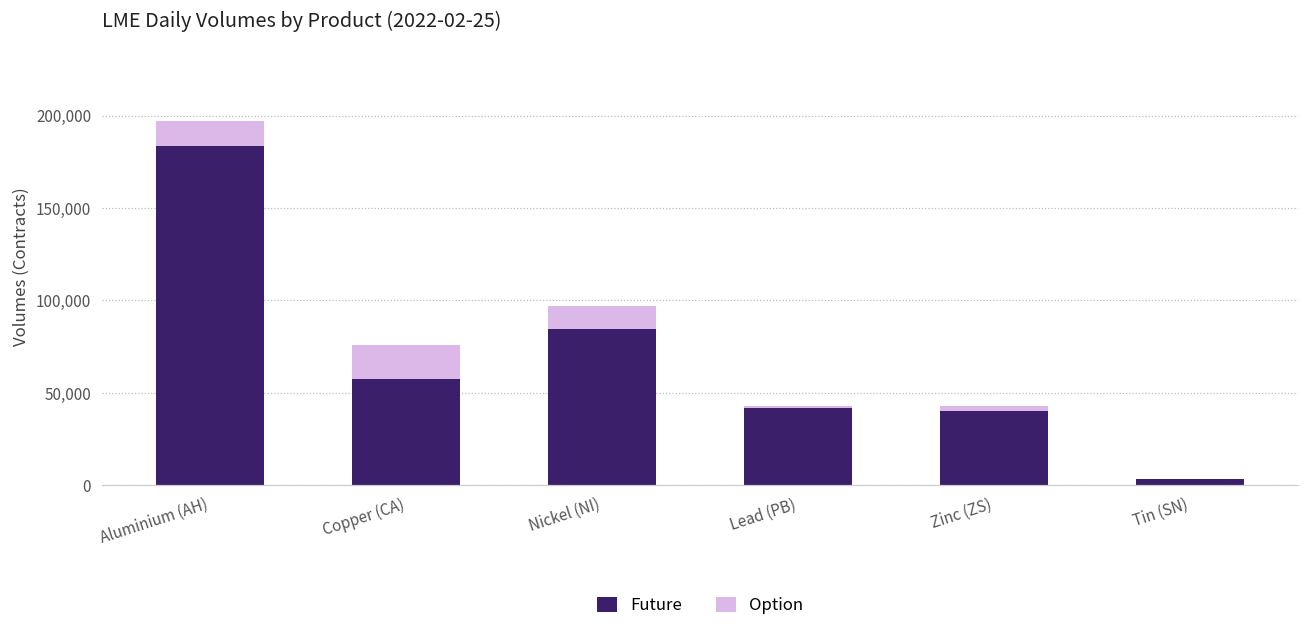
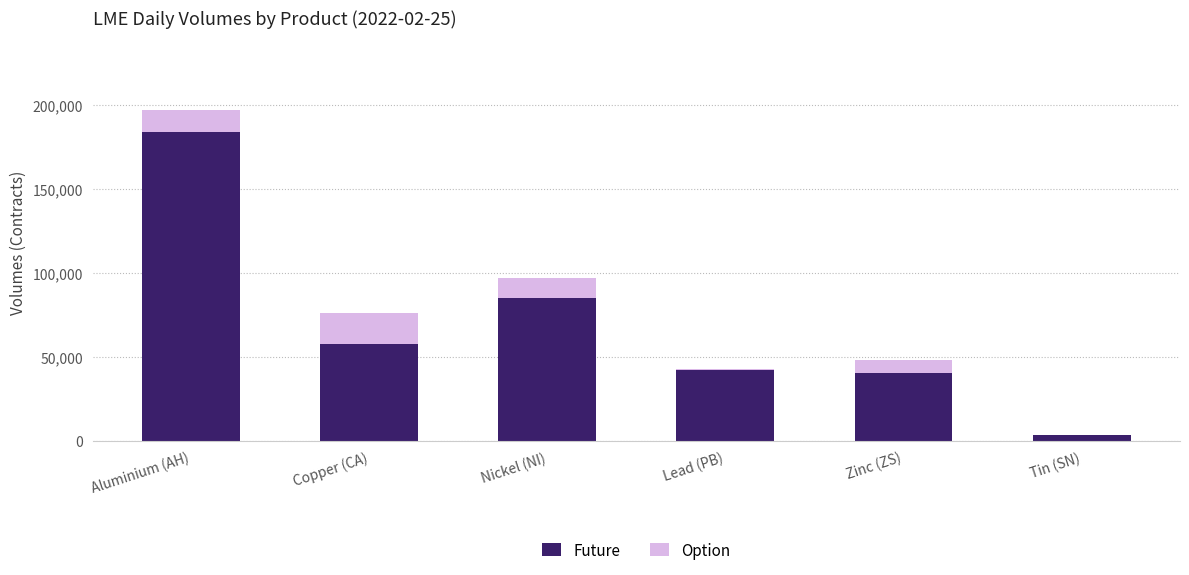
  {
    "Future": {
      "Aluminium (AH)": "184,000",
      "Copper (CA)": "58,000",
      "Nickel (NI)": "85,000",
      "Lead (PB)": "42,000",
      "Zinc (ZS)": "40,000",
      "Tin (SN)": "4,000"
    },
    "Option": {
      "Aluminium (AH)": "13,000",
      "Copper (CA)": "18,000",
      "Nickel (NI)": "12,000",
-     "Zinc (ZS)": "3,000",
+     "Zinc (ZS)": "8,000",
      "Tin (SN)": "0"
    }
  }
